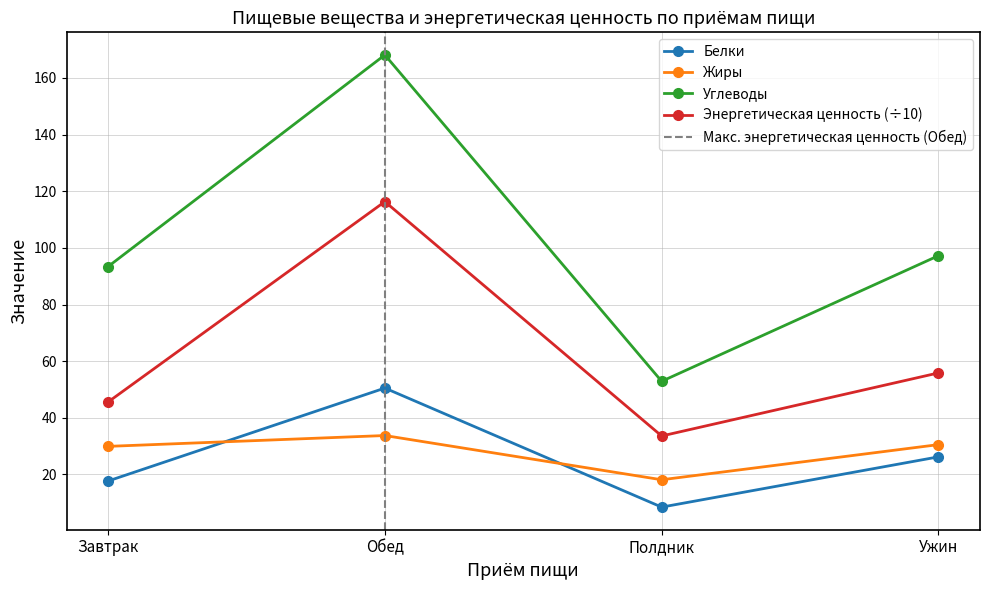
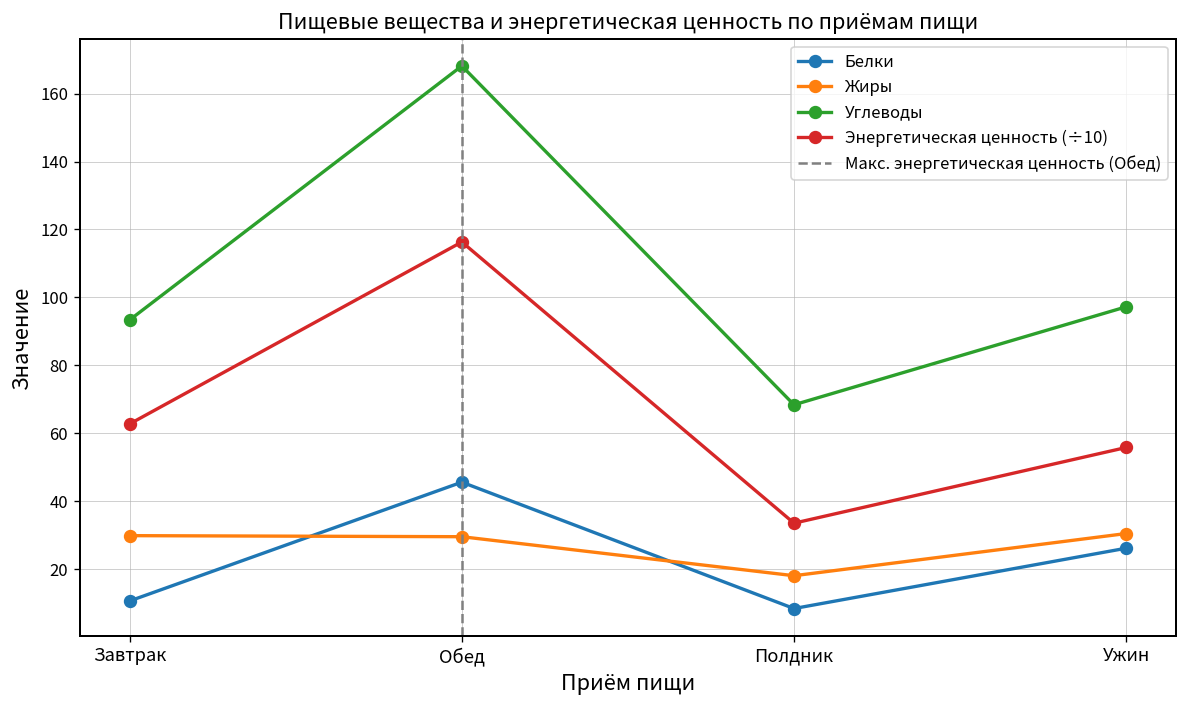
  {
    "Белки": {
-     "Завтрак": 18,
-     "Обед": 50,
+     "Завтрак": 11,
+     "Обед": 46,
      "Полдник": 8,
      "Ужин": 26
    },
    "Жиры": {
      "Завтрак": 30,
-     "Обед": 34,
+     "Обед": 30,
      "Полдник": 18,
      "Ужин": 31
    },
    "Углеводы": {
      "Завтрак": 93,
      "Обед": 168,
-     "Полдник": 53,
+     "Полдник": 68,
      "Ужин": 97
    },
    "Энергетическая ценность (÷10)": {
-     "Завтрак": 46,
+     "Завтрак": 63,
      "Обед": 116,
      "Полдник": 34,
      "Ужин": 56
    }
  }
